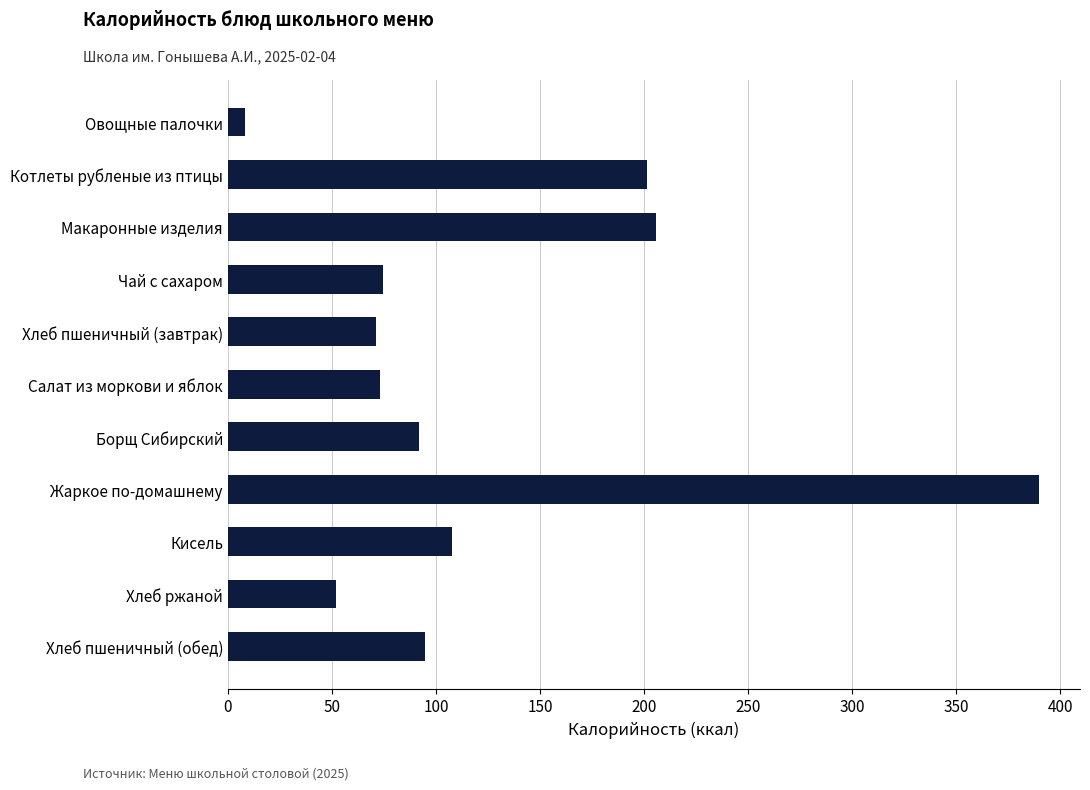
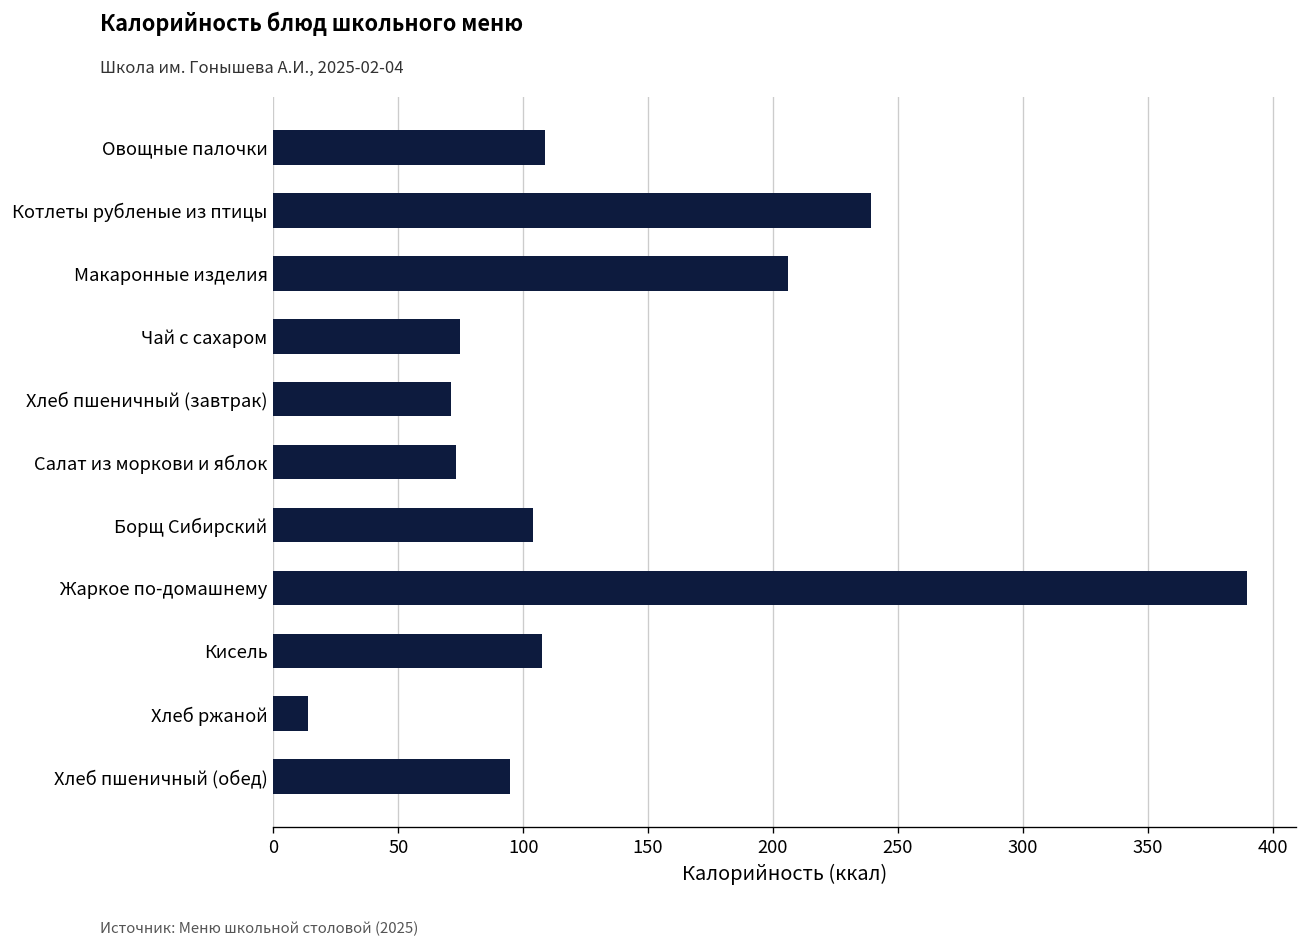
  {
-   "Овощные палочки": 8,
-   "Котлеты рубленые из птицы": 201,
+   "Овощные палочки": 109,
+   "Котлеты рубленые из птицы": 239,
    "Макаронные изделия": 206,
    "Чай с сахаром": 75,
    "Хлеб пшеничный (завтрак)": 71,
    "Салат из моркови и яблок": 73,
-   "Борщ Сибирский": 92,
+   "Борщ Сибирский": 104,
    "Жаркое по-домашнему": 390,
    "Кисель": 108,
-   "Хлеб ржаной": 52,
+   "Хлеб ржаной": 14,
    "Хлеб пшеничный (обед)": 95
  }
